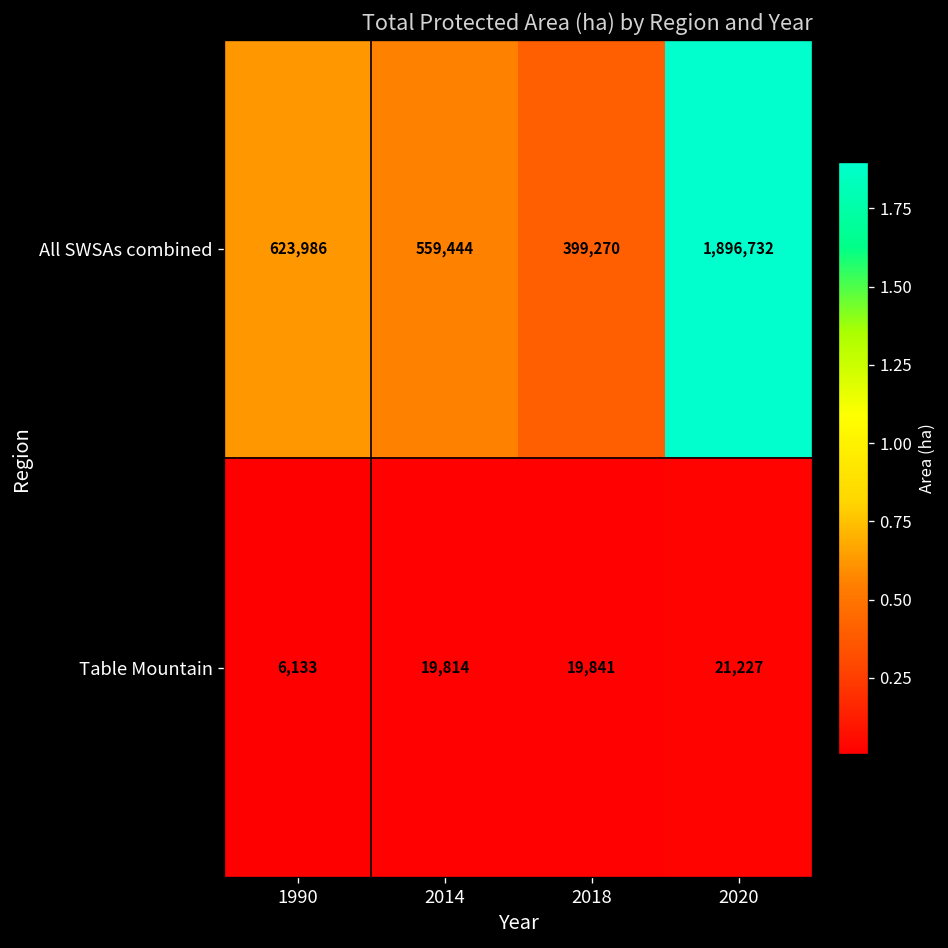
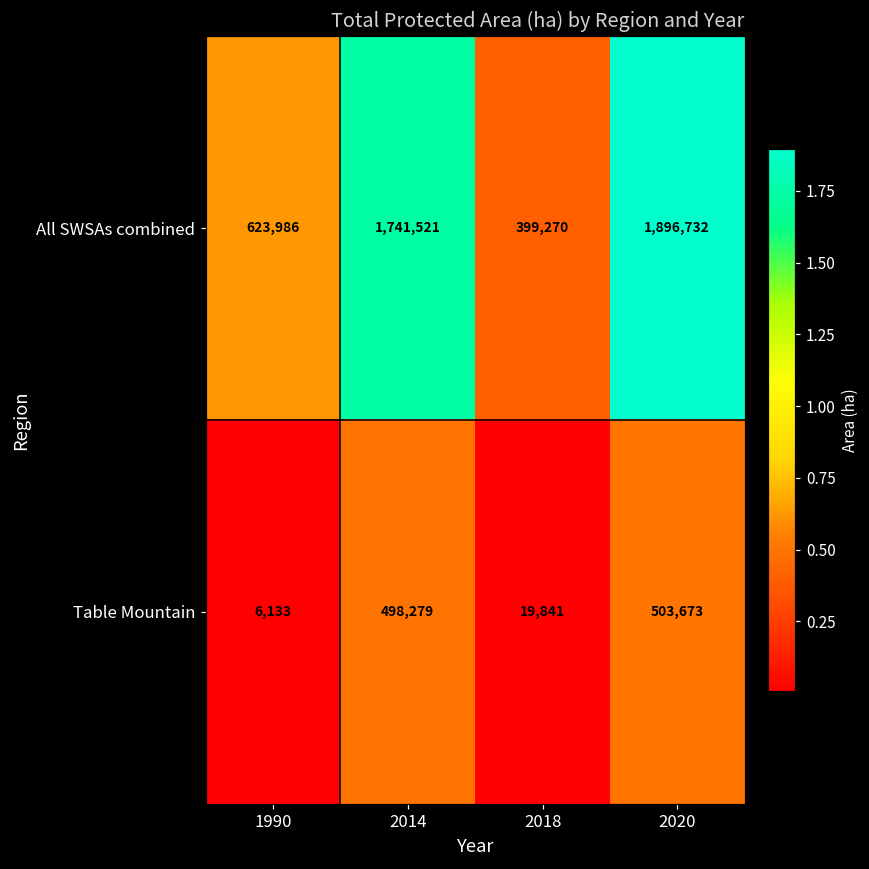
  {
    "All SWSAs combined": {
      "1990": "623,986",
-     "2014": "559,444",
+     "2014": "1,741,521",
      "2018": "399,270",
      "2020": "1,896,732"
    },
    "Table Mountain": {
      "1990": "6,133",
-     "2014": "19,814",
+     "2014": "498,279",
      "2018": "19,841",
-     "2020": "21,227"
+     "2020": "503,673"
    }
  }
